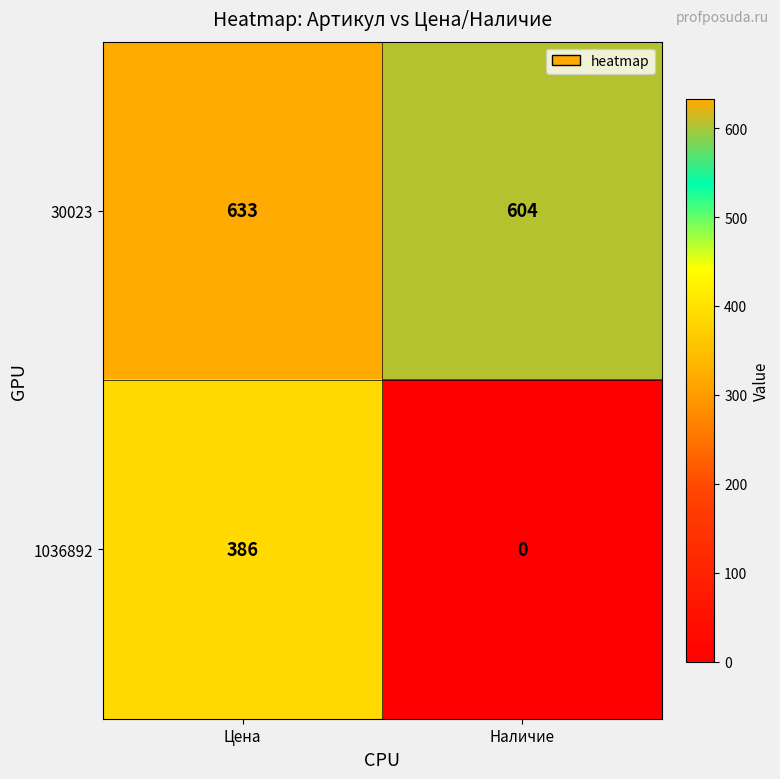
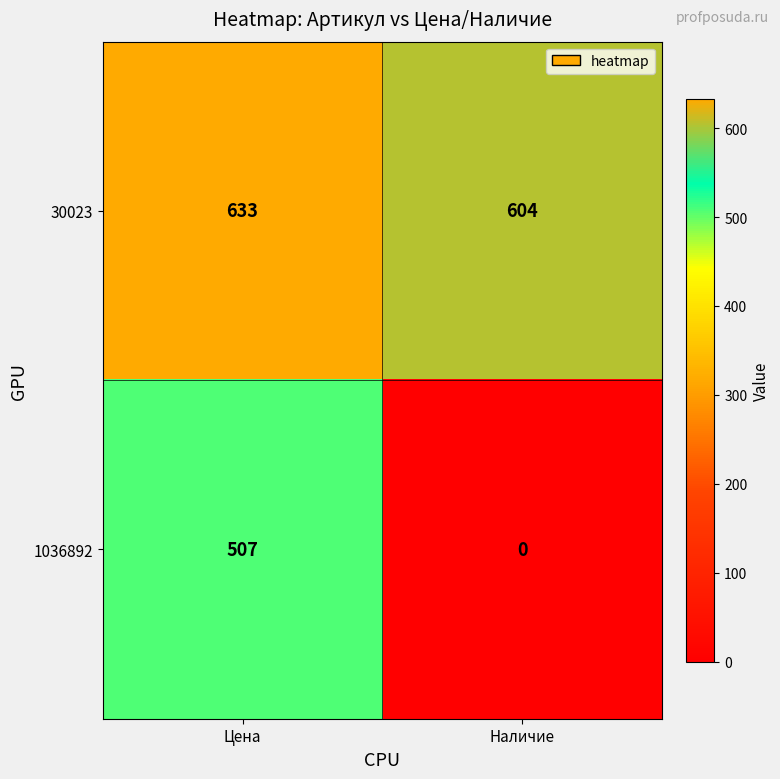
  {
    "30023": {
      "Цена": 633,
      "Наличие": 604
    },
    "1036892": {
-     "Цена": 386,
+     "Цена": 507,
      "Наличие": 0
    }
  }
